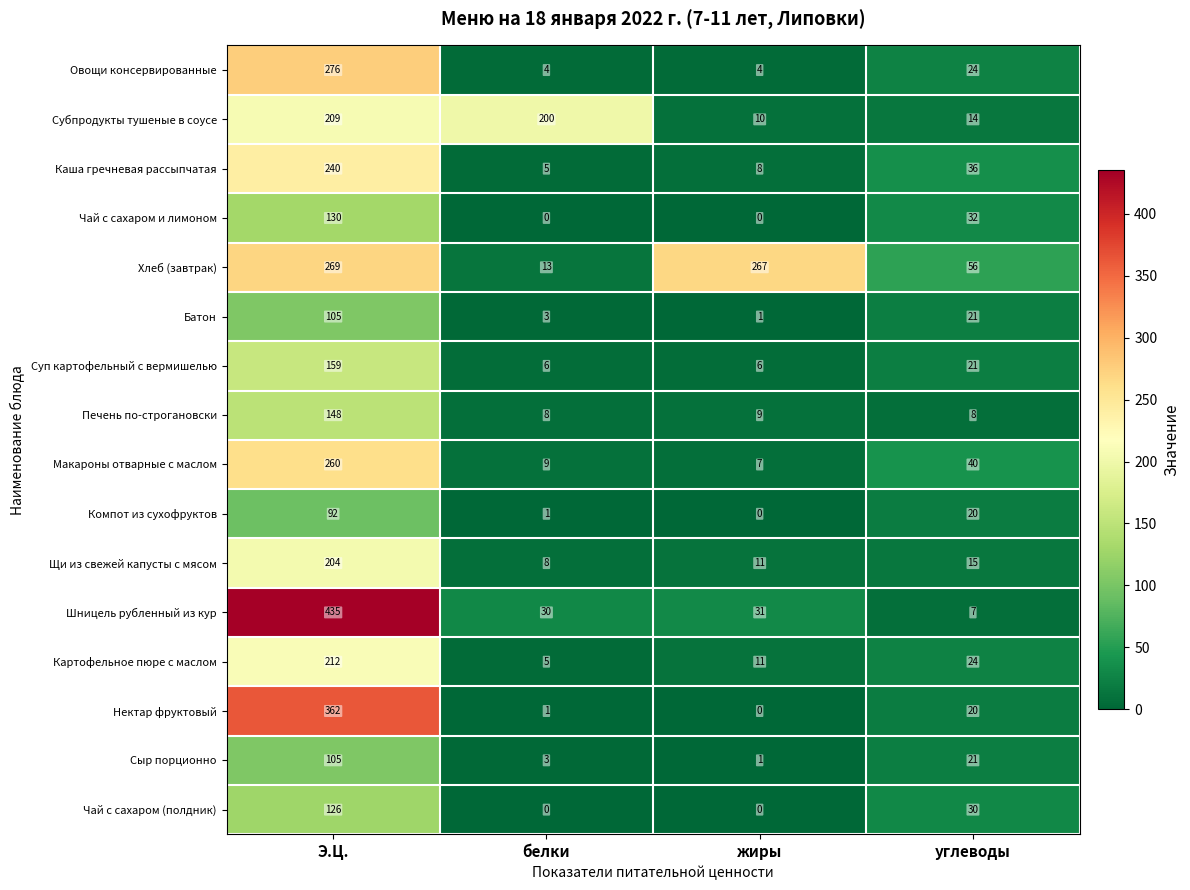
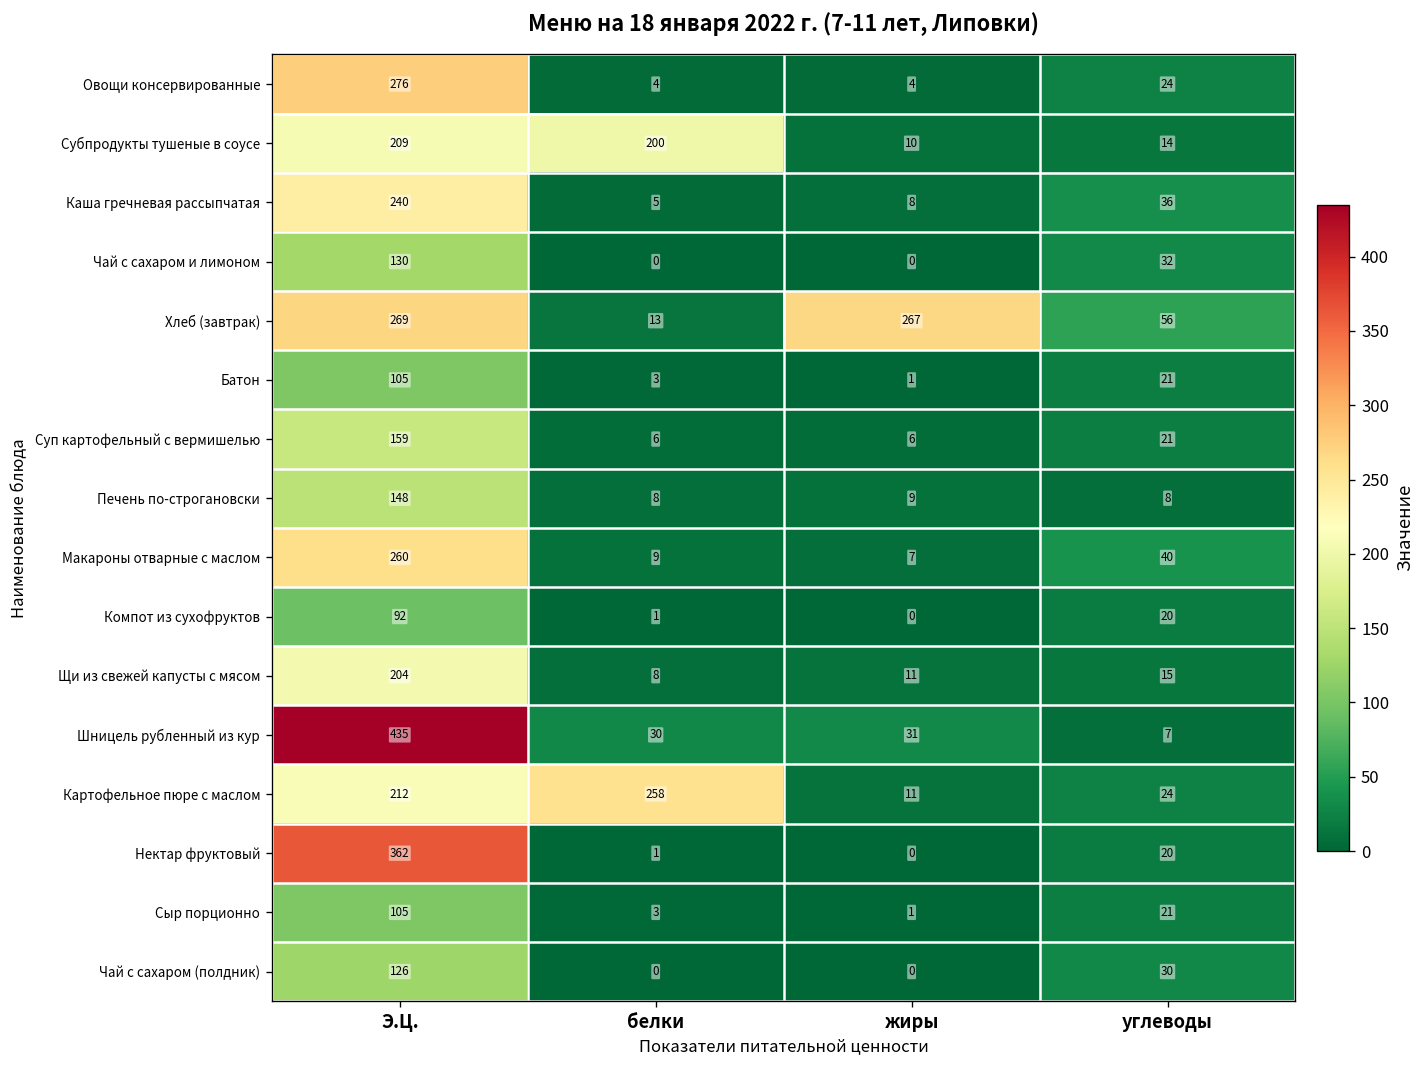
  {
    "Картофельное пюре с маслом": {
-     "белки": 5
+     "белки": 258
    }
  }
